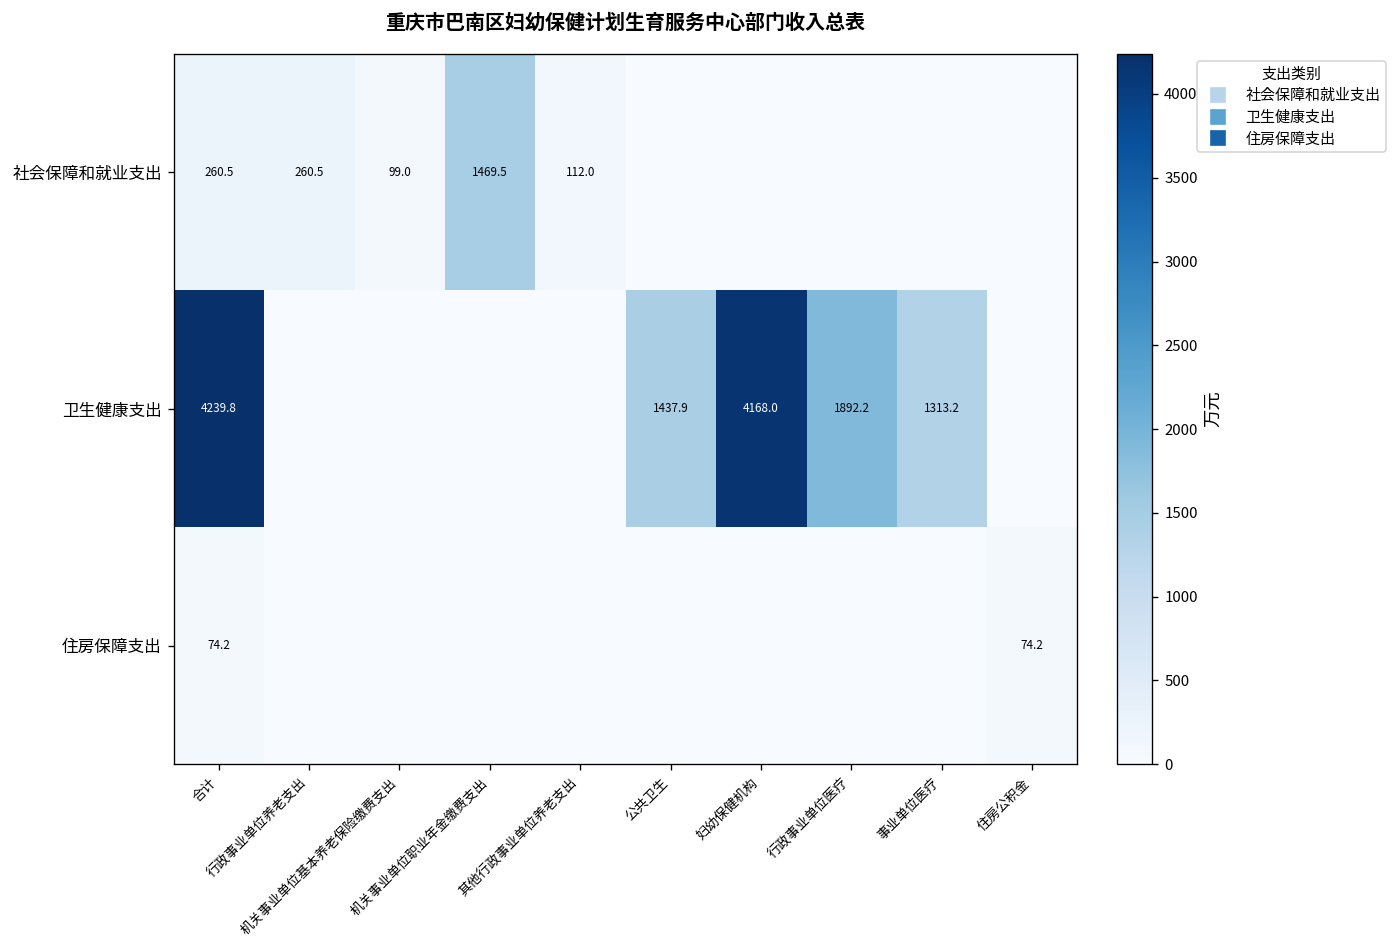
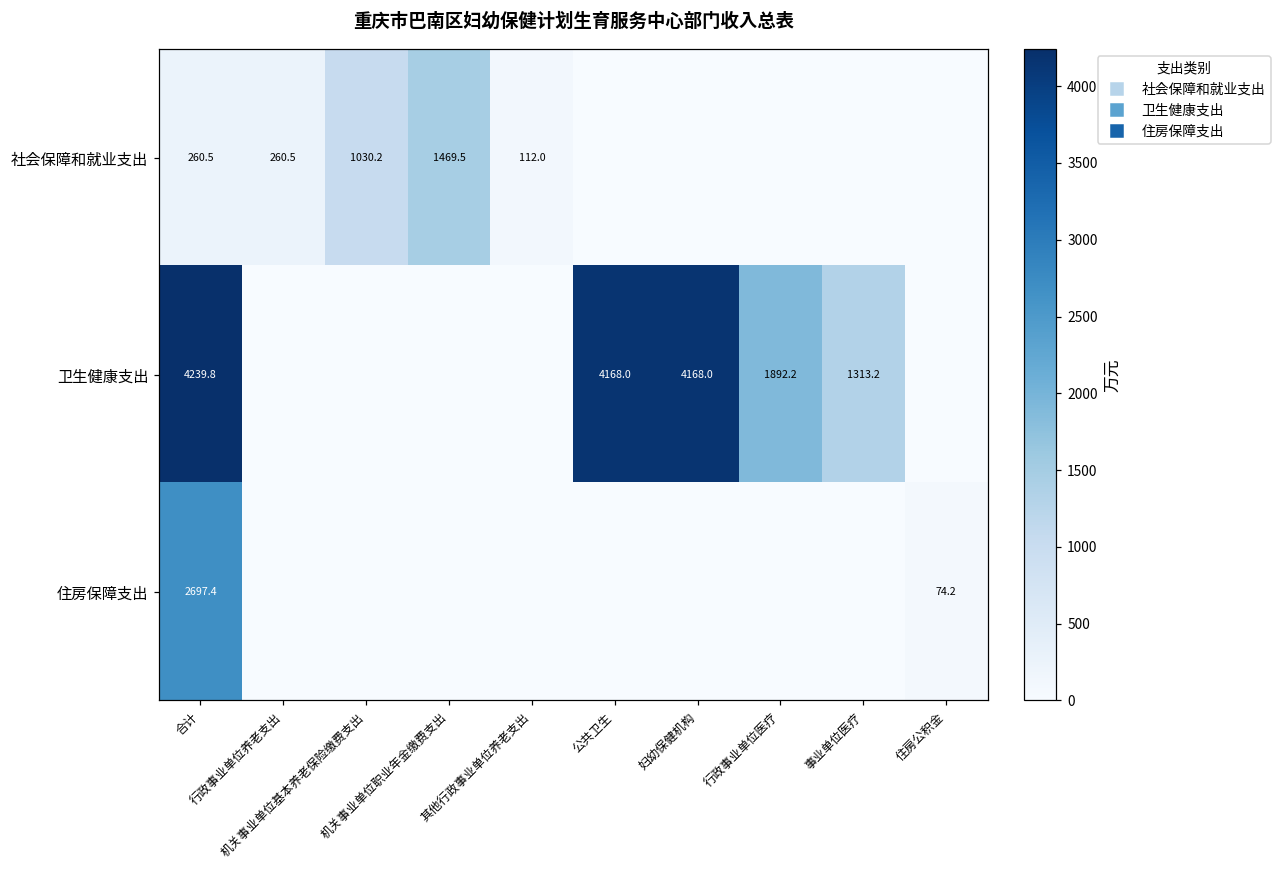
  {
    "社会保障和就业支出": {
      "合计": 260.5,
      "行政事业单位养老支出": 260.5,
-     "机关事业单位基本养老保险缴费支出": 99.0,
+     "机关事业单位基本养老保险缴费支出": 1030.2,
      "机关事业单位职业年金缴费支出": 1469.5,
      "其他行政事业单位养老支出": 112.0
    },
    "卫生健康支出": {
      "合计": 4239.8,
-     "公共卫生": 1437.9,
+     "公共卫生": 4168.0,
      "妇幼保健机构": 4168.0,
      "行政事业单位医疗": 1892.2,
      "事业单位医疗": 1313.2
    },
    "住房保障支出": {
-     "合计": 74.2,
+     "合计": 2697.4,
      "住房公积金": 74.2
    }
  }
